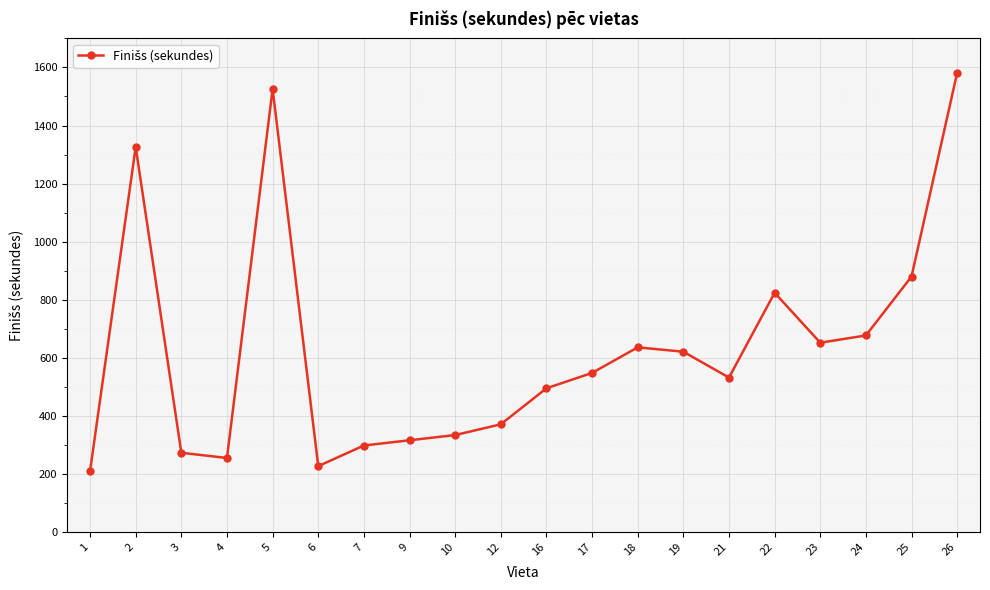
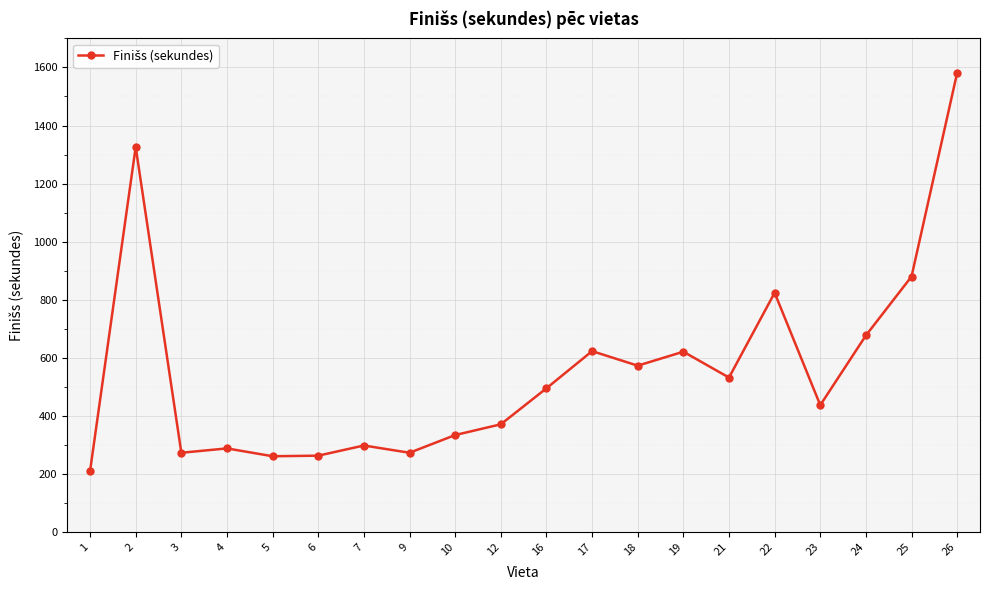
  {
    "1": 210,
    "2": 1330,
    "3": 270,
-   "4": 260,
-   "5": 1530,
-   "6": 230,
+   "4": 290,
+   "5": 260,
+   "6": 260,
    "7": 300,
-   "9": 320,
+   "9": 270,
    "10": 330,
    "12": 370,
    "16": 500,
-   "17": 550,
-   "18": 640,
+   "17": 620,
+   "18": 570,
    "19": 620,
    "21": 530,
    "22": 820,
-   "23": 650,
+   "23": 440,
    "24": 680,
    "25": 880,
    "26": 1580
  }
